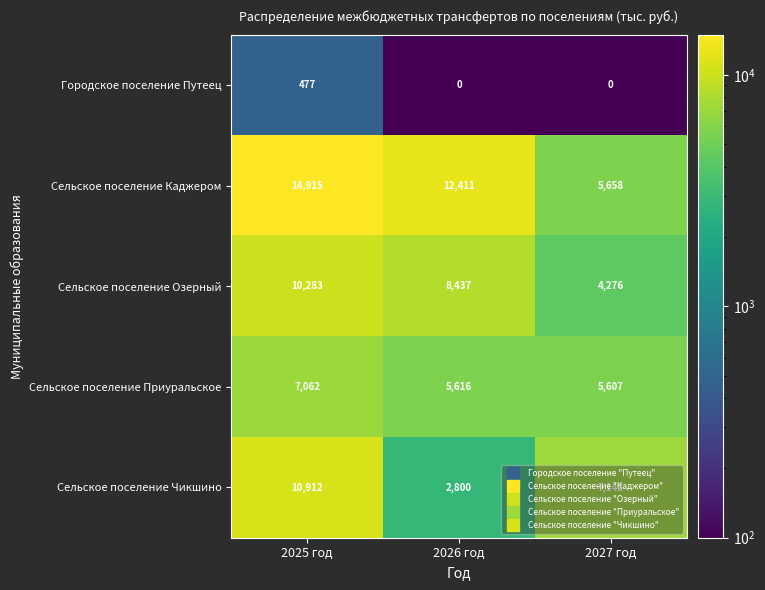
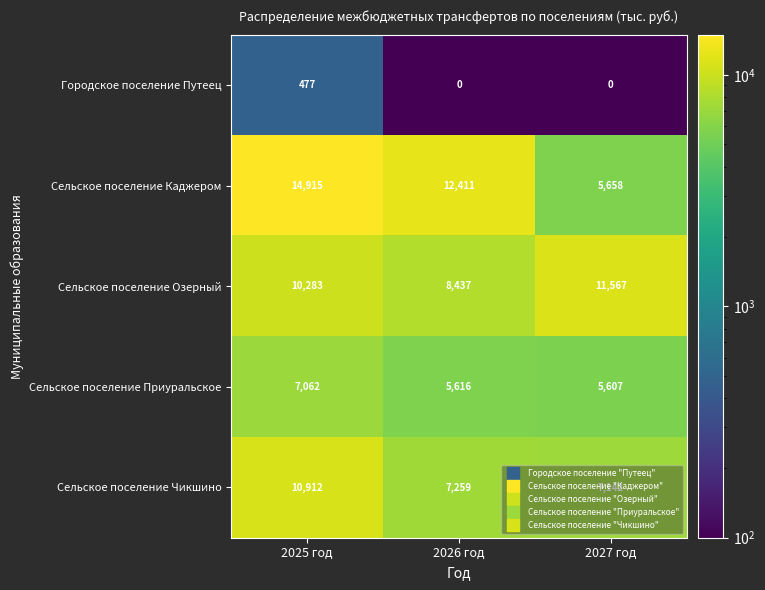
  {
    "Городское поселение Путеец": {
      "2025 год": "477",
      "2026 год": "0",
      "2027 год": "0"
    },
    "Сельское поселение Каджером": {
      "2025 год": "14,915",
      "2026 год": "12,411",
      "2027 год": "5,658"
    },
    "Сельское поселение Озерный": {
      "2025 год": "10,283",
      "2026 год": "8,437",
-     "2027 год": "4,276"
+     "2027 год": "11,567"
    },
    "Сельское поселение Приуральское": {
      "2025 год": "7,062",
      "2026 год": "5,616",
      "2027 год": "5,607"
    },
    "Сельское поселение Чикшино": {
      "2025 год": "10,912",
-     "2026 год": "2,800"
+     "2026 год": "7,259"
    }
  }
